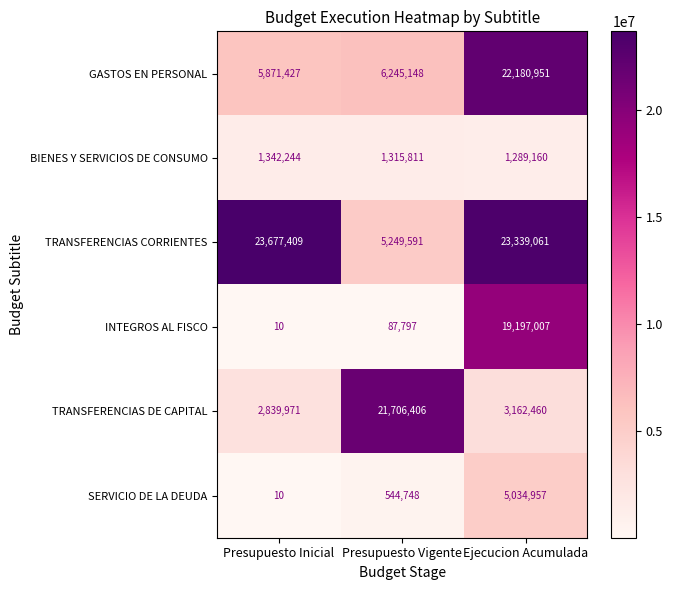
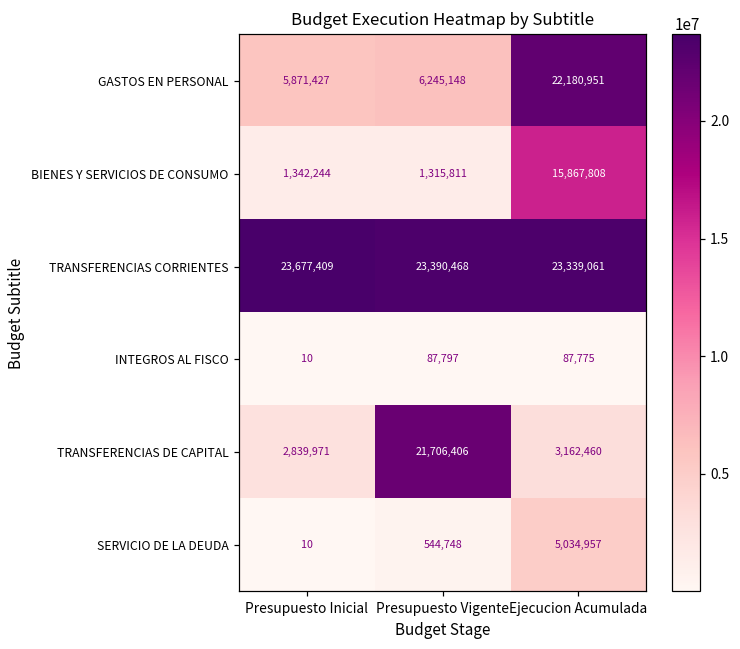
  {
    "GASTOS EN PERSONAL": {
      "Presupuesto Inicial": "5,871,427",
      "Presupuesto Vigente": "6,245,148",
      "Ejecucion Acumulada": "22,180,951"
    },
    "BIENES Y SERVICIOS DE CONSUMO": {
      "Presupuesto Inicial": "1,342,244",
      "Presupuesto Vigente": "1,315,811",
-     "Ejecucion Acumulada": "1,289,160"
+     "Ejecucion Acumulada": "15,867,808"
    },
    "TRANSFERENCIAS CORRIENTES": {
      "Presupuesto Inicial": "23,677,409",
-     "Presupuesto Vigente": "5,249,591",
+     "Presupuesto Vigente": "23,390,468",
      "Ejecucion Acumulada": "23,339,061"
    },
    "INTEGROS AL FISCO": {
      "Presupuesto Inicial": "10",
      "Presupuesto Vigente": "87,797",
-     "Ejecucion Acumulada": "19,197,007"
+     "Ejecucion Acumulada": "87,775"
    },
    "TRANSFERENCIAS DE CAPITAL": {
      "Presupuesto Inicial": "2,839,971",
      "Presupuesto Vigente": "21,706,406",
      "Ejecucion Acumulada": "3,162,460"
    },
    "SERVICIO DE LA DEUDA": {
      "Presupuesto Inicial": "10",
      "Presupuesto Vigente": "544,748",
      "Ejecucion Acumulada": "5,034,957"
    }
  }
